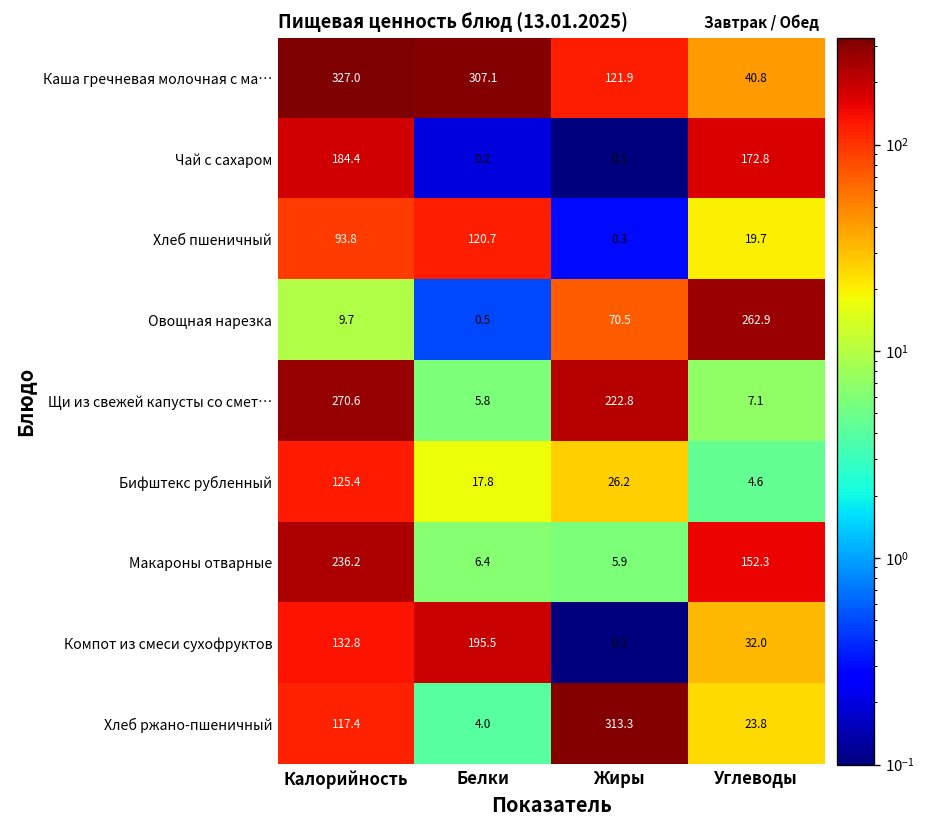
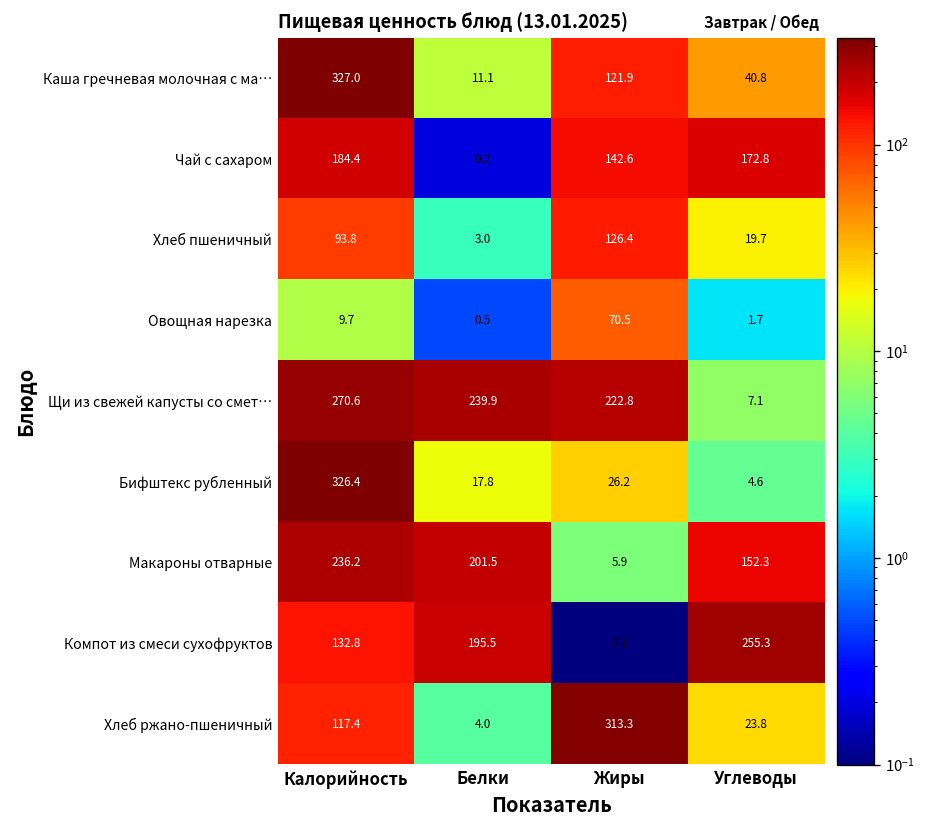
  {
    "Каша гречневая молочная с ма…": {
      "Калорийность": 327.0,
-     "Белки": 307.1,
+     "Белки": 11.1,
      "Жиры": 121.9,
      "Углеводы": 40.8
    },
    "Чай с сахаром": {
      "Калорийность": 184.4,
      "Белки": 0.2,
-     "Жиры": 0.1,
+     "Жиры": 142.6,
      "Углеводы": 172.8
    },
    "Хлеб пшеничный": {
      "Калорийность": 93.8,
-     "Белки": 120.7,
-     "Жиры": 0.3,
+     "Белки": 3.0,
+     "Жиры": 126.4,
      "Углеводы": 19.7
    },
    "Овощная нарезка": {
      "Калорийность": 9.7,
      "Белки": 0.5,
      "Жиры": 70.5,
-     "Углеводы": 262.9
+     "Углеводы": 1.7
    },
    "Щи из свежей капусты со смет…": {
      "Калорийность": 270.6,
-     "Белки": 5.8,
+     "Белки": 239.9,
      "Жиры": 222.8,
      "Углеводы": 7.1
    },
    "Бифштекс рубленный": {
-     "Калорийность": 125.4,
+     "Калорийность": 326.4,
      "Белки": 17.8,
      "Жиры": 26.2,
      "Углеводы": 4.6
    },
    "Макароны отварные": {
      "Калорийность": 236.2,
-     "Белки": 6.4,
+     "Белки": 201.5,
      "Жиры": 5.9,
      "Углеводы": 152.3
    },
    "Компот из смеси сухофруктов": {
      "Калорийность": 132.8,
      "Белки": 195.5,
      "Жиры": 0.1,
-     "Углеводы": 32.0
+     "Углеводы": 255.3
    },
    "Хлеб ржано-пшеничный": {
      "Калорийность": 117.4,
      "Белки": 4.0,
      "Жиры": 313.3,
      "Углеводы": 23.8
    }
  }
